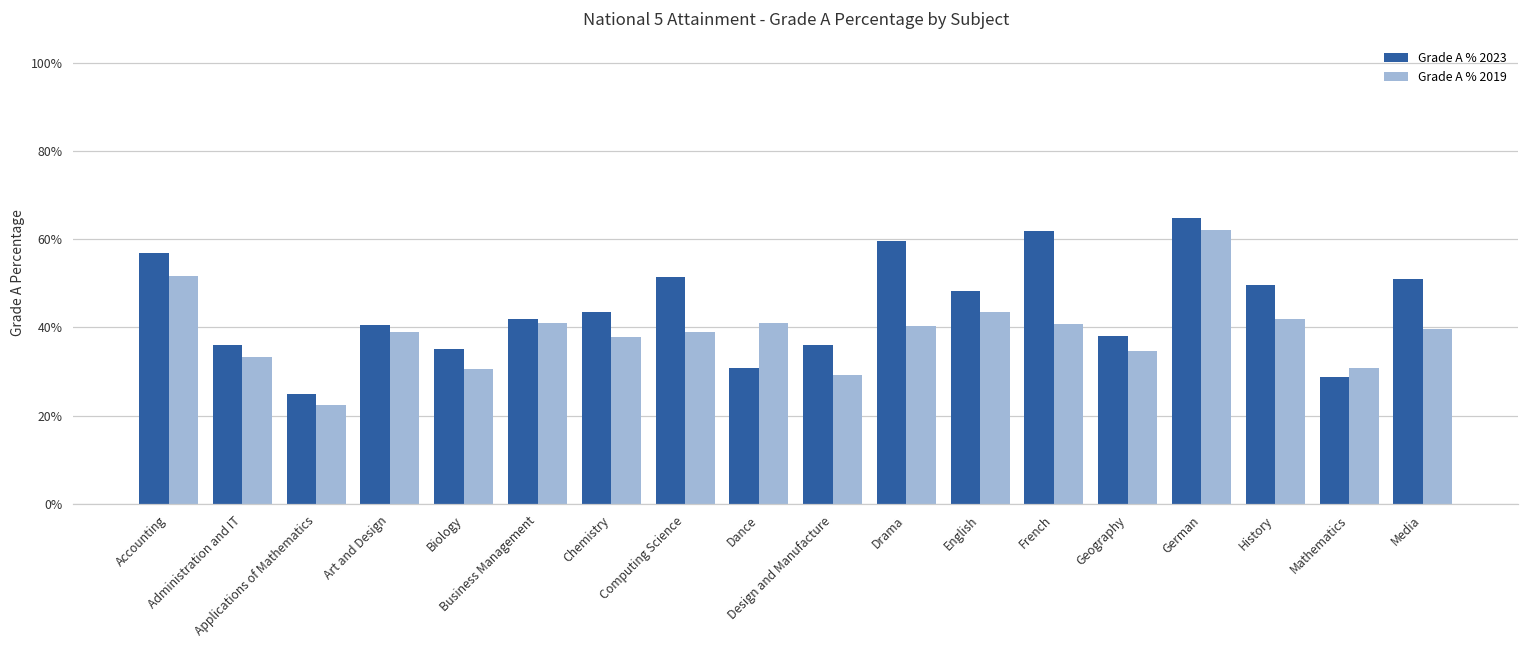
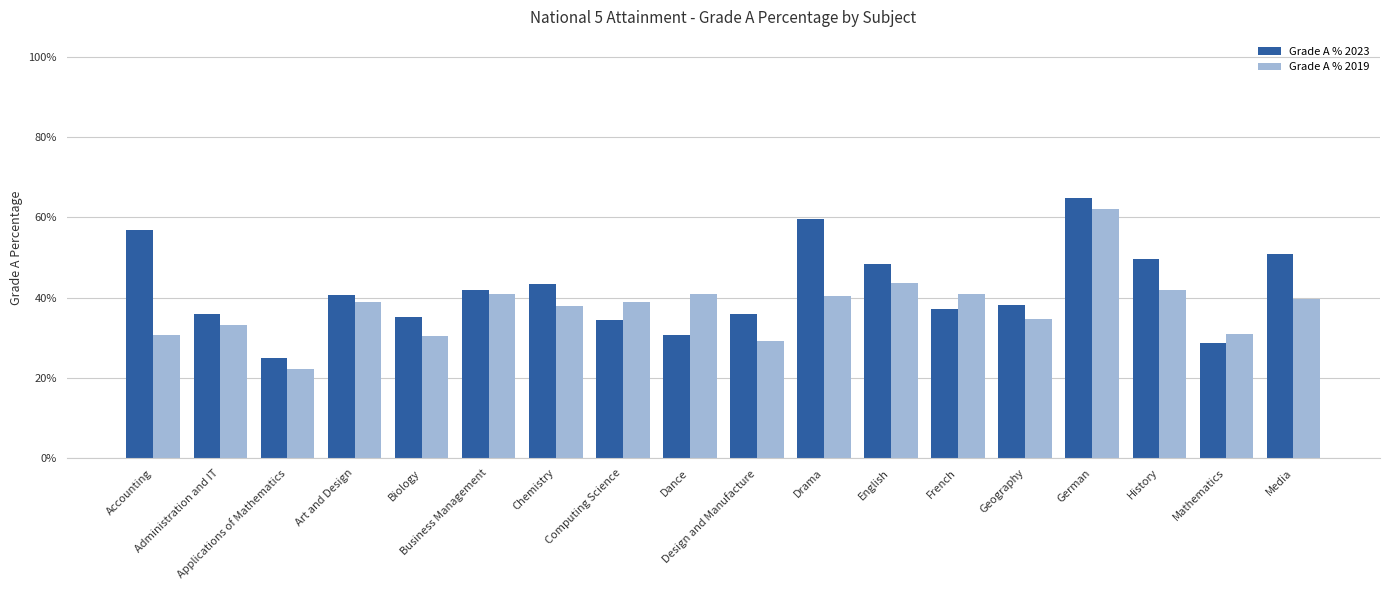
  {
    "Grade A % 2023": {
      "Accounting": "57%",
      "Administration and IT": "36%",
      "Applications of Mathematics": "25%",
      "Art and Design": "41%",
      "Biology": "35%",
      "Business Management": "42%",
      "Chemistry": "44%",
-     "Computing Science": "51%",
+     "Computing Science": "35%",
      "Dance": "31%",
      "Design and Manufacture": "36%",
      "Drama": "60%",
      "English": "48%",
-     "French": "62%",
+     "French": "37%",
      "Geography": "38%",
      "German": "65%",
      "History": "50%",
      "Mathematics": "29%",
      "Media": "51%"
    },
    "Grade A % 2019": {
-     "Accounting": "52%",
+     "Accounting": "31%",
      "Administration and IT": "33%",
      "Applications of Mathematics": "22%",
      "Art and Design": "39%",
      "Biology": "31%",
      "Business Management": "41%",
      "Chemistry": "38%",
      "Computing Science": "39%",
      "Dance": "41%",
      "Design and Manufacture": "29%",
      "Drama": "40%",
      "English": "44%",
      "French": "41%",
      "Geography": "35%",
      "German": "62%",
      "History": "42%",
      "Mathematics": "31%",
      "Media": "40%"
    }
  }
